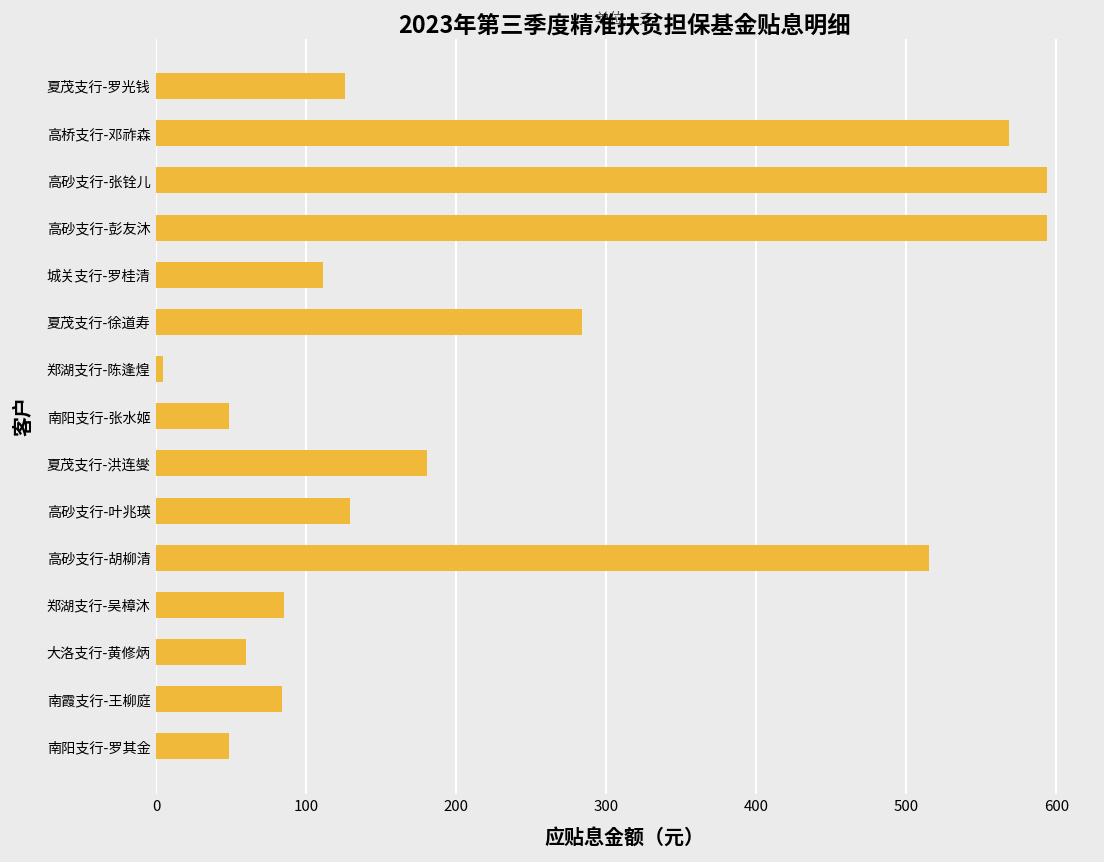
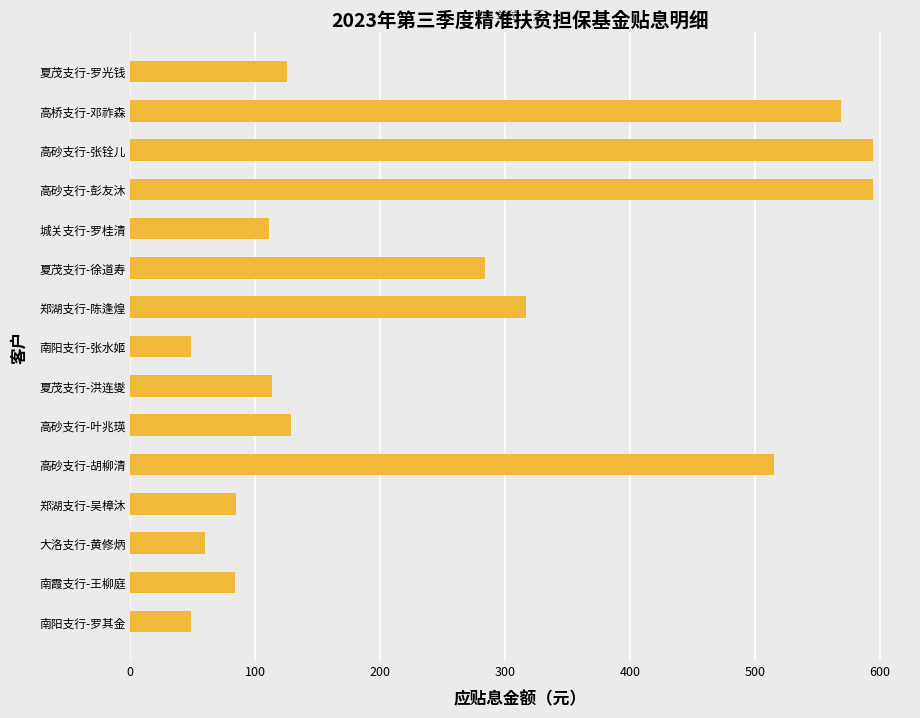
  {
    "夏茂支行-罗光钱": 126,
    "高桥支行-邓祚森": 569,
    "高砂支行-张铨儿": 594,
    "高砂支行-彭友沐": 594,
    "城关支行-罗桂清": 111,
    "夏茂支行-徐道寿": 284,
-   "郑湖支行-陈逢煌": 4,
+   "郑湖支行-陈逢煌": 316,
    "南阳支行-张水姬": 48,
-   "夏茂支行-洪连燮": 180,
+   "夏茂支行-洪连燮": 114,
    "高砂支行-叶兆瑛": 129,
    "高砂支行-胡柳清": 515,
    "郑湖支行-吴樟沐": 85,
    "大洛支行-黄修炳": 59,
    "南霞支行-王柳庭": 84,
    "南阳支行-罗其金": 48
  }
